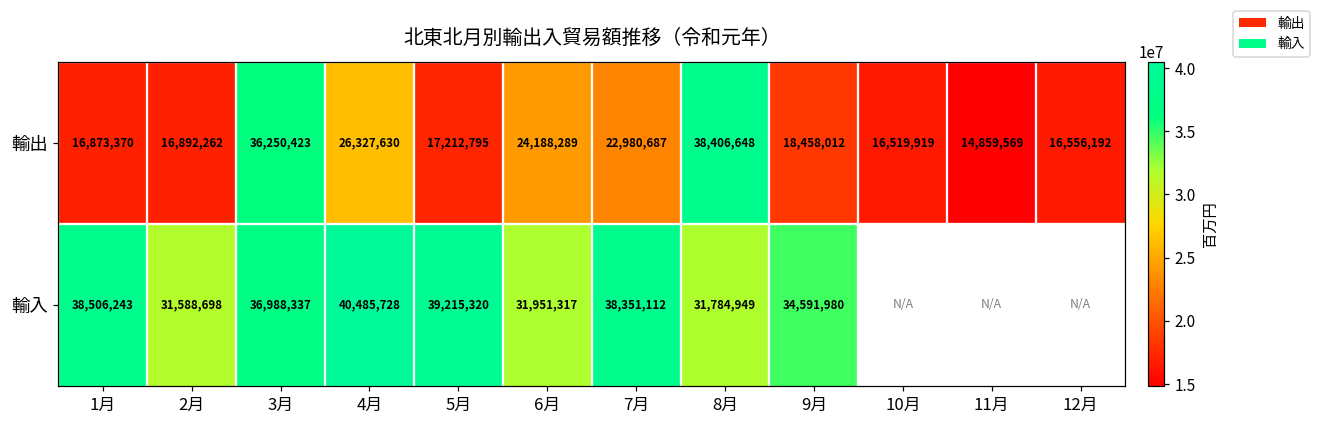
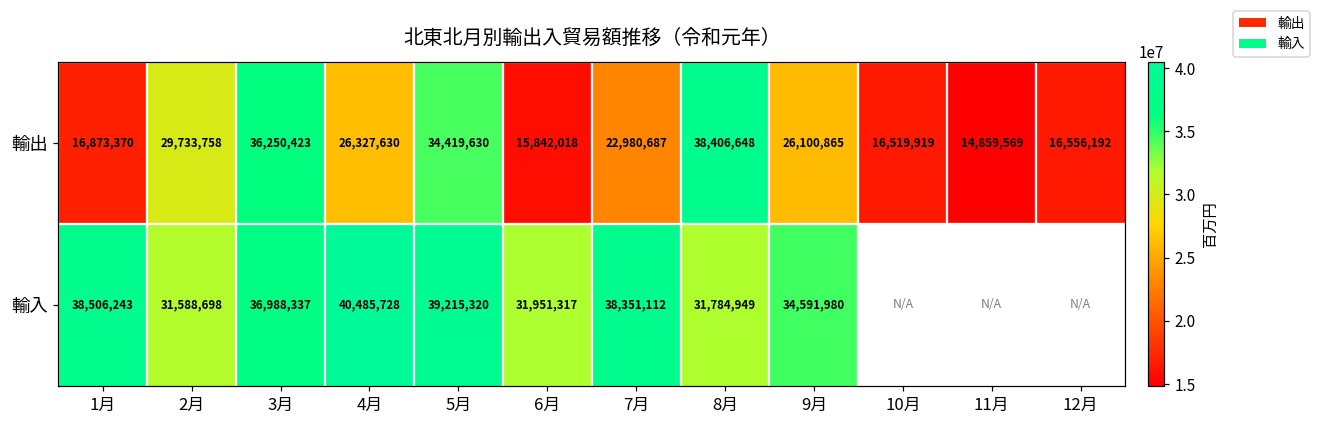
  {
    "輸出": {
      "1月": "16,873,370",
-     "2月": "16,892,262",
+     "2月": "29,733,758",
      "3月": "36,250,423",
      "4月": "26,327,630",
-     "5月": "17,212,795",
-     "6月": "24,188,289",
+     "5月": "34,419,630",
+     "6月": "15,842,018",
      "7月": "22,980,687",
      "8月": "38,406,648",
-     "9月": "18,458,012",
+     "9月": "26,100,865",
      "10月": "16,519,919",
      "11月": "14,859,569",
      "12月": "16,556,192"
    },
    "輸入": {
      "1月": "38,506,243",
      "2月": "31,588,698",
      "3月": "36,988,337",
      "4月": "40,485,728",
      "5月": "39,215,320",
      "6月": "31,951,317",
      "7月": "38,351,112",
      "8月": "31,784,949",
      "9月": "34,591,980"
    }
  }
